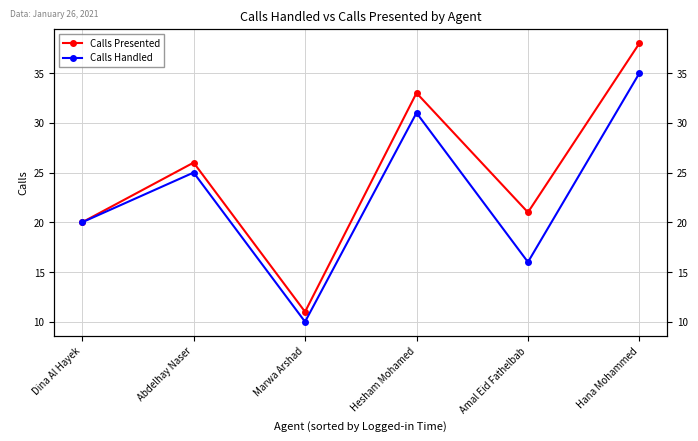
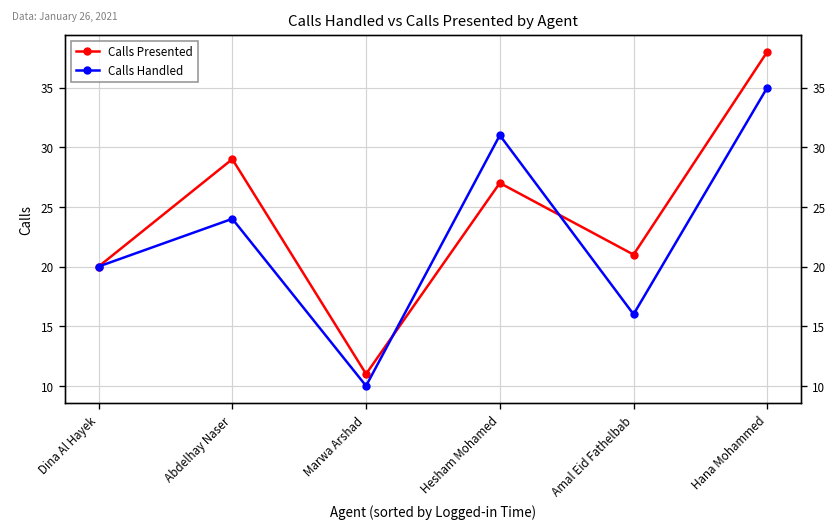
  {
    "Calls Presented": {
-     "Abdelhay Naser": 26,
+     "Abdelhay Naser": 29,
      "Marwa Arshad": 11,
-     "Hesham Mohamed": 33,
+     "Hesham Mohamed": 27,
      "Amal Eid Fathelbab": 21,
      "Hana Mohammed": 38
    },
    "Calls Handled": {
-     "Abdelhay Naser": 25,
+     "Abdelhay Naser": 24,
      "Marwa Arshad": 10,
      "Hesham Mohamed": 31,
      "Amal Eid Fathelbab": 16,
      "Hana Mohammed": 35
    }
  }
